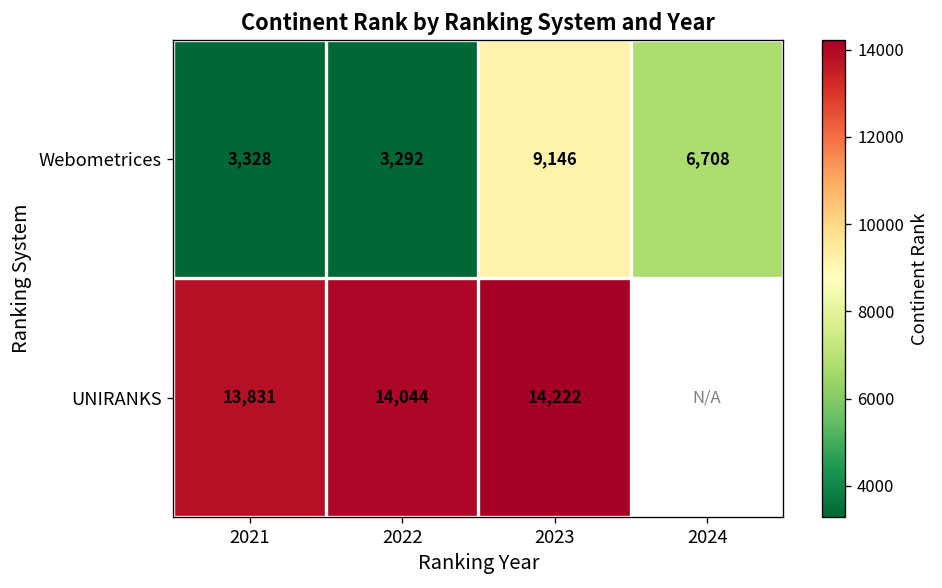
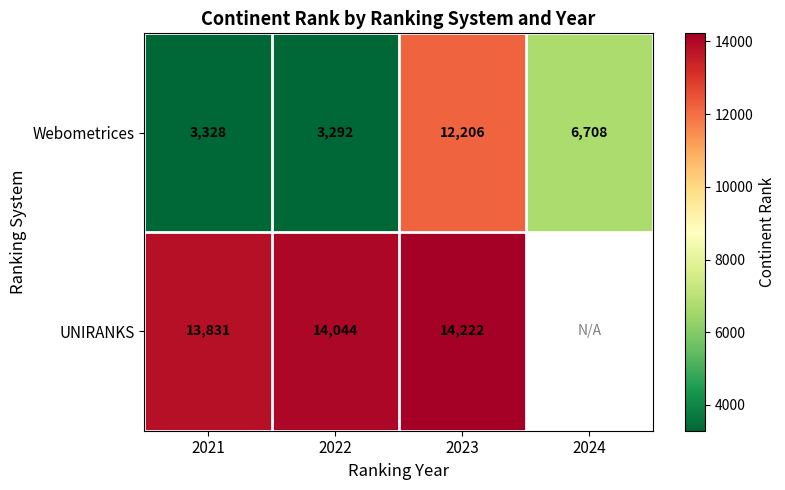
  {
    "Webometrices": {
      "2021": "3,328",
      "2022": "3,292",
-     "2023": "9,146",
+     "2023": "12,206",
      "2024": "6,708"
    },
    "UNIRANKS": {
      "2021": "13,831",
      "2022": "14,044",
      "2023": "14,222"
    }
  }
